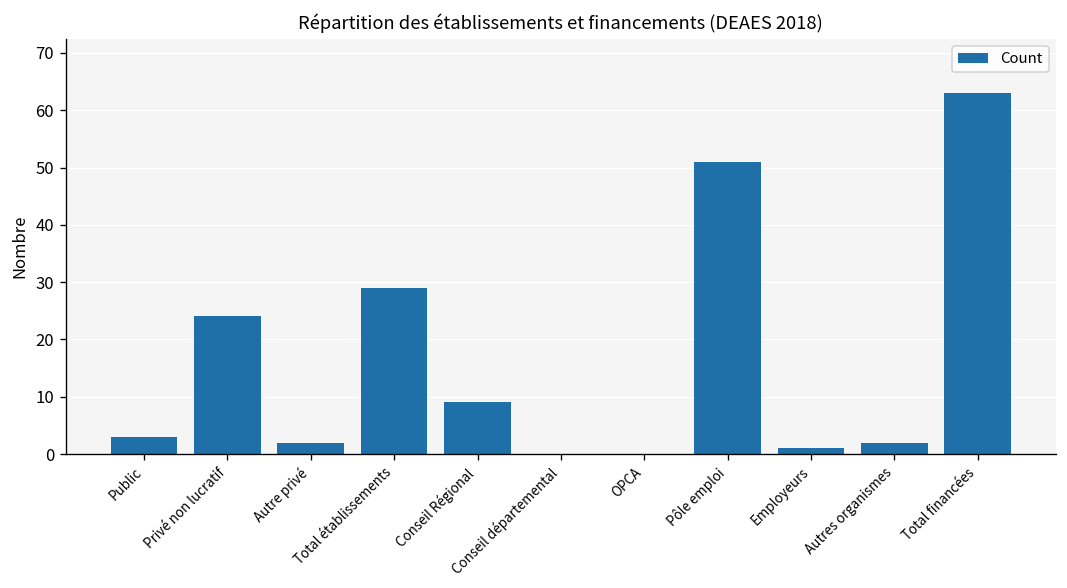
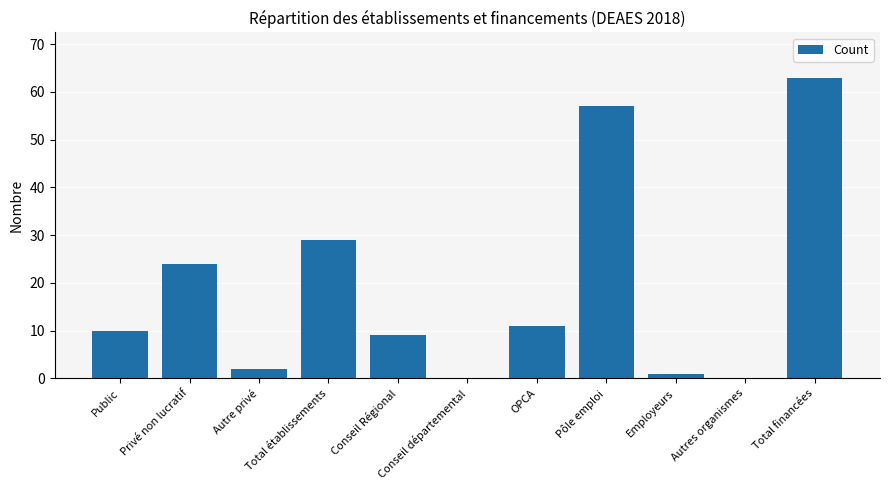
  {
-   "Public": 3,
+   "Public": 10,
    "Privé non lucratif": 24,
    "Autre privé": 2,
    "Total établissements": 29,
    "Conseil Régional": 9,
    "Conseil départemental": 0,
-   "OPCA": 0,
-   "Pôle emploi": 51,
+   "OPCA": 11,
+   "Pôle emploi": 57,
    "Employeurs": 1,
-   "Autres organismes": 2,
+   "Autres organismes": 0,
    "Total financées": 63
  }
